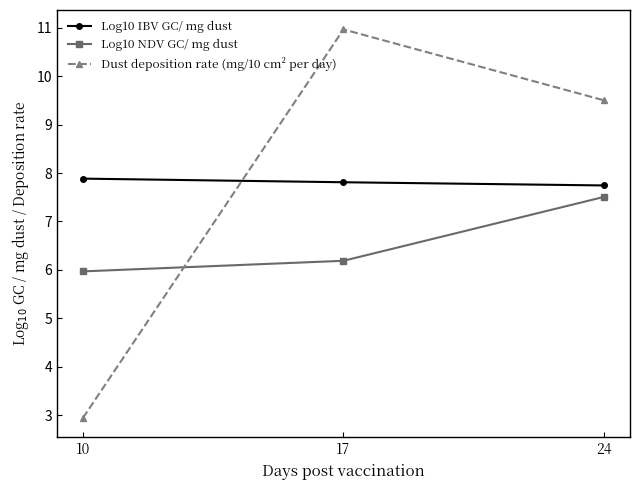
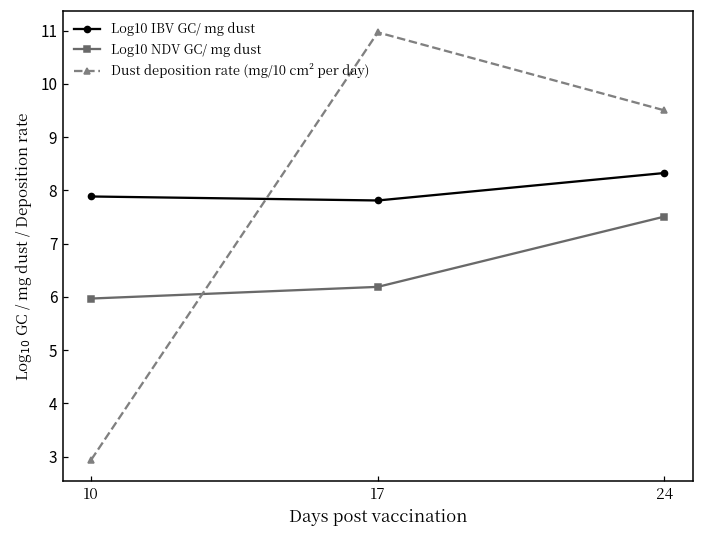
  {
    "Log10 IBV GC/ mg dust": {
      "10": 7.9,
      "17": 7.8,
-     "24": 7.7
+     "24": 8.3
    }
  }
